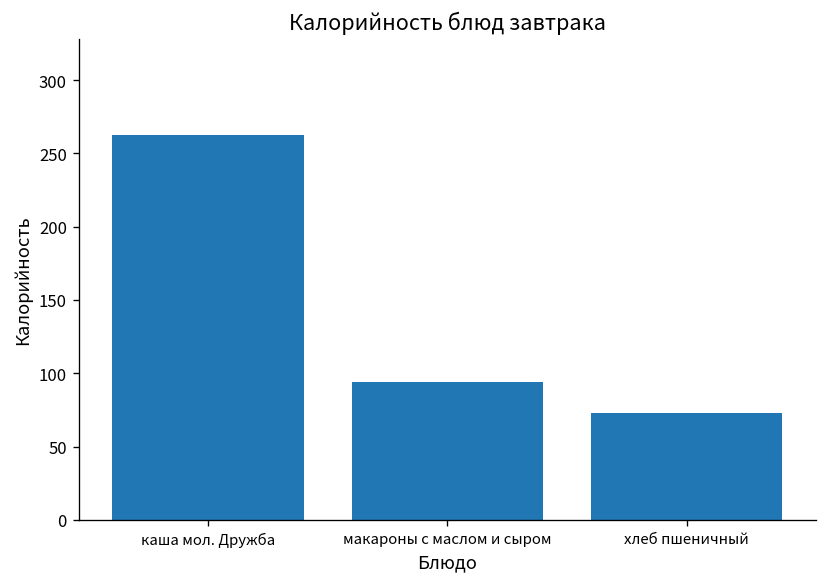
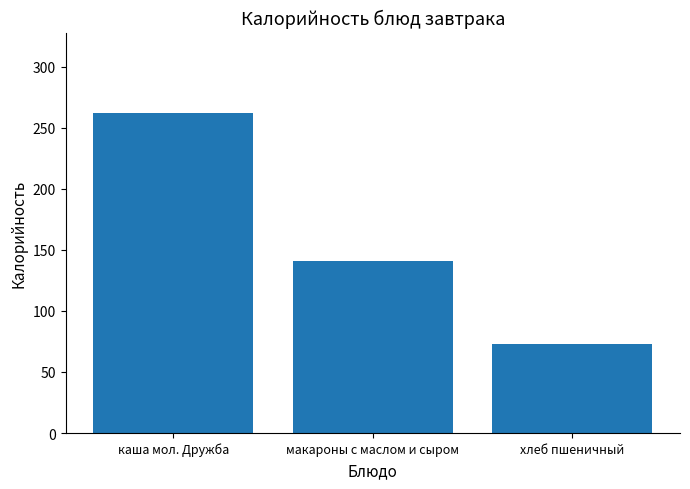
  {
    "каша мол. Дружба": 262,
-   "макароны с маслом и сыром": 94,
+   "макароны с маслом и сыром": 141,
    "хлеб пшеничный": 73
  }
